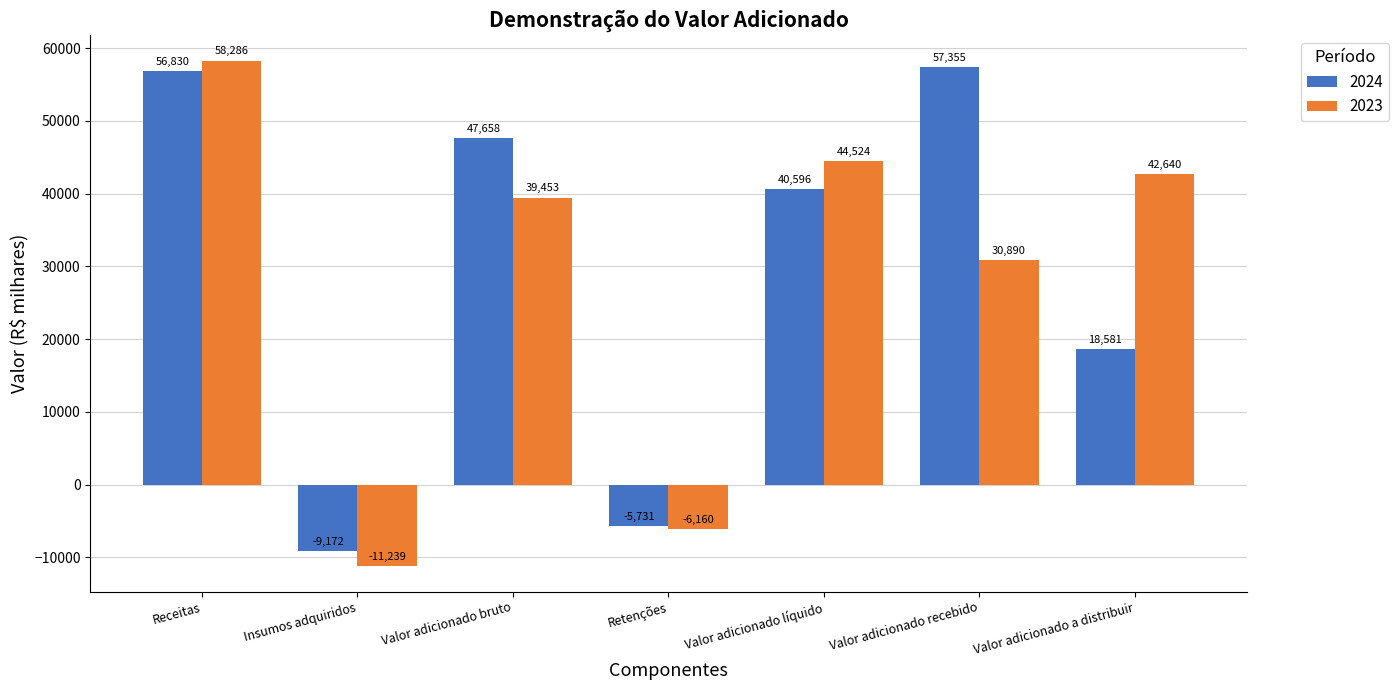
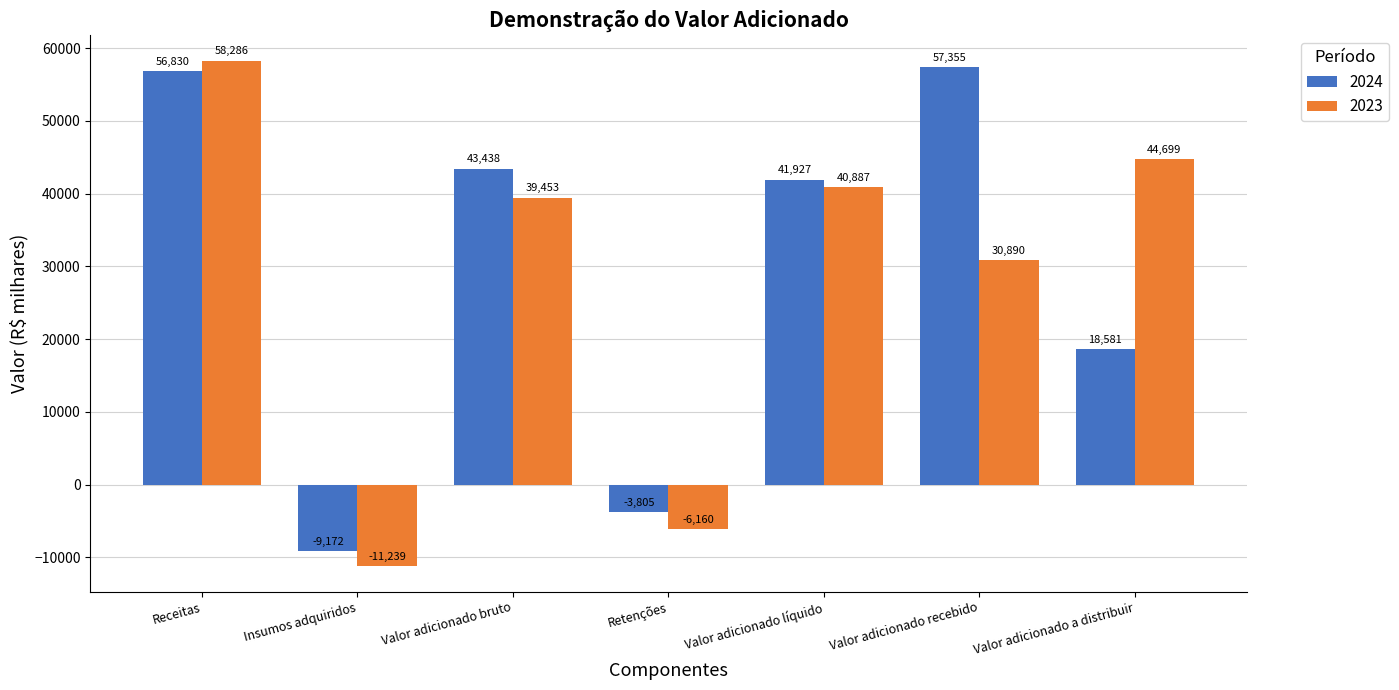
  {
    "2024": {
      "Receitas": "56,830",
      "Insumos adquiridos": "-9,172",
-     "Valor adicionado bruto": "47,658",
-     "Retenções": "-5,731",
-     "Valor adicionado líquido": "40,596",
+     "Valor adicionado bruto": "43,438",
+     "Retenções": "-3,805",
+     "Valor adicionado líquido": "41,927",
      "Valor adicionado recebido": "57,355",
      "Valor adicionado a distribuir": "18,581"
    },
    "2023": {
      "Receitas": "58,286",
      "Insumos adquiridos": "-11,239",
      "Valor adicionado bruto": "39,453",
      "Retenções": "-6,160",
-     "Valor adicionado líquido": "44,524",
+     "Valor adicionado líquido": "40,887",
      "Valor adicionado recebido": "30,890",
-     "Valor adicionado a distribuir": "42,640"
+     "Valor adicionado a distribuir": "44,699"
    }
  }
